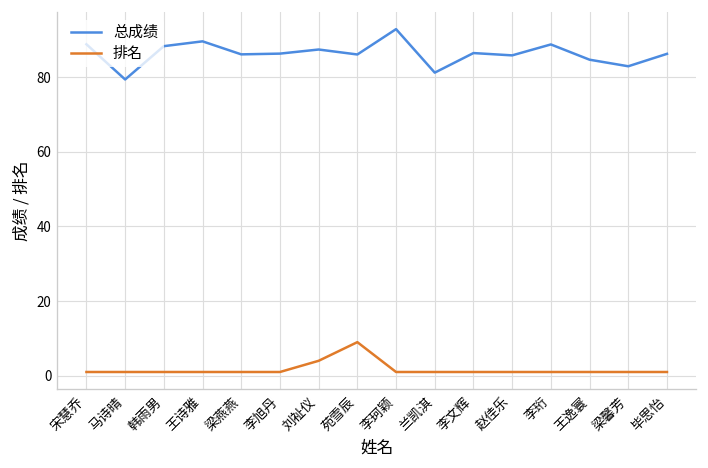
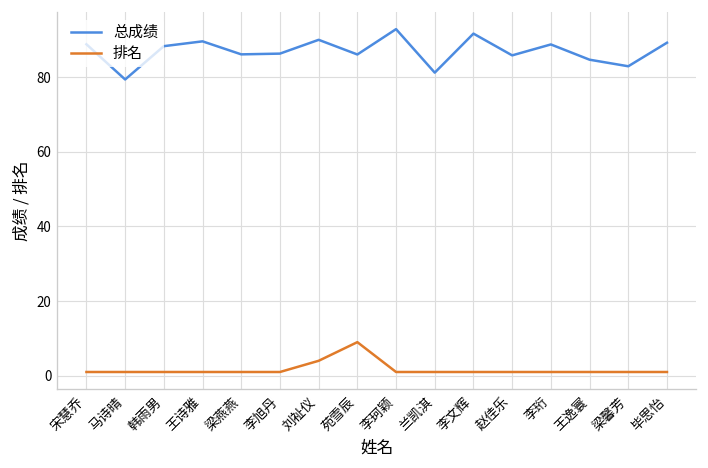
  {
    "总成绩": {
      "马诗晴": 79,
      "王诗雅": 90,
      "梁燕燕": 86,
      "李旭丹": 86,
-     "刘祉仪": 87,
+     "刘祉仪": 90,
      "苑雪辰": 86,
      "李珂颖": 93,
      "兰凯淇": 81,
-     "李文辉": 86,
+     "李文辉": 92,
      "赵佳乐": 86,
      "李珩": 89,
      "王逸寰": 85,
      "梁馨芳": 83,
-     "毕思怡": 86
+     "毕思怡": 89
    },
    "排名": {
      "宋慧乔": 1,
      "马诗晴": 1,
      "韩雨男": 1,
      "王诗雅": 1,
      "梁燕燕": 1,
      "李旭丹": 1,
      "刘祉仪": 4,
      "苑雪辰": 9,
      "李珂颖": 1,
      "兰凯淇": 1,
      "李文辉": 1,
      "赵佳乐": 1,
      "李珩": 1,
      "王逸寰": 1,
      "梁馨芳": 1,
      "毕思怡": 1
    }
  }
